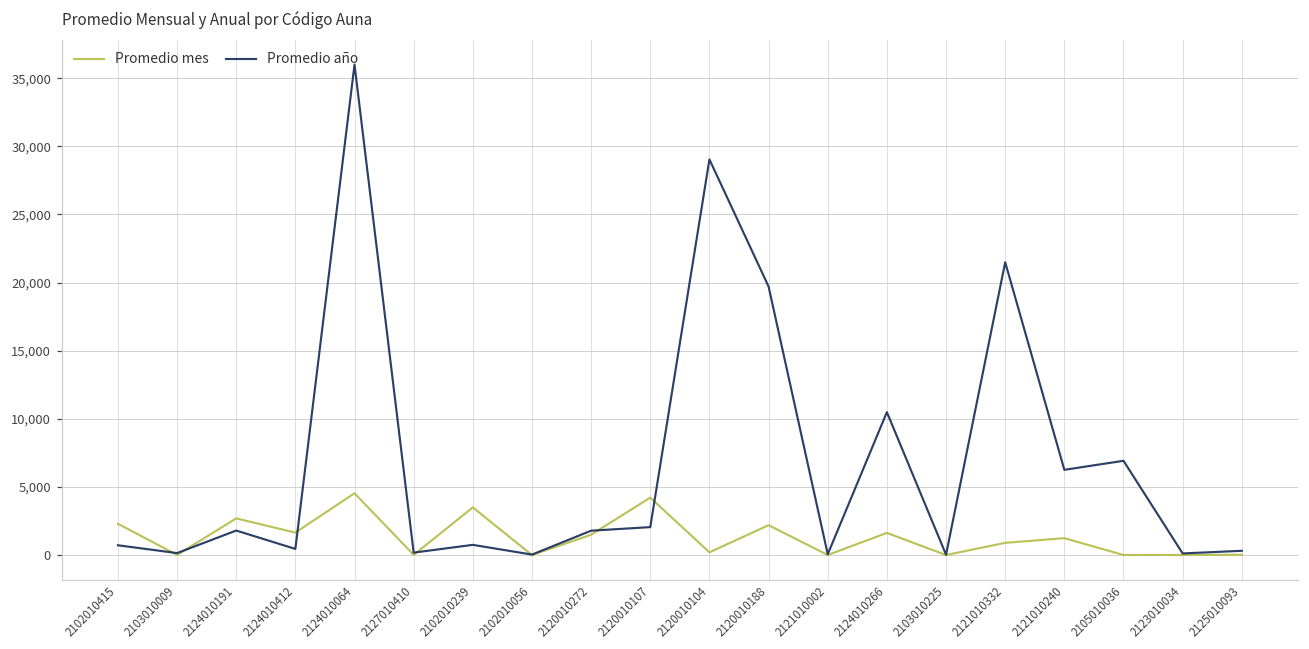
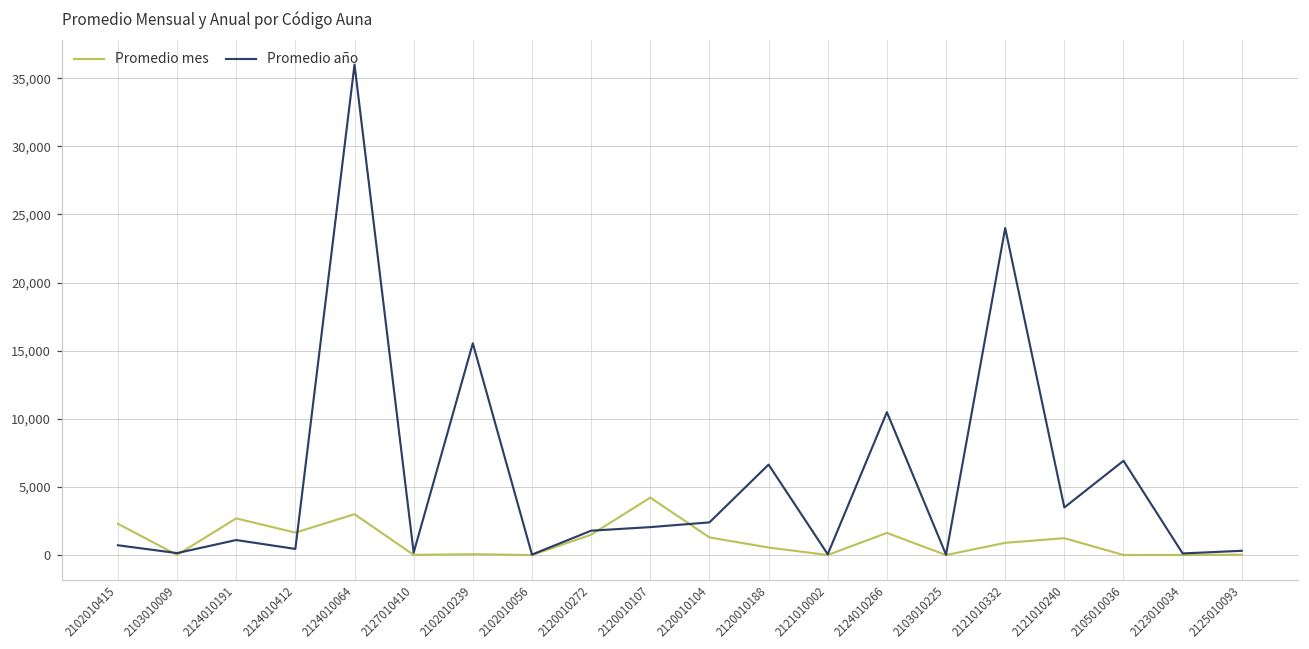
  {
    "Promedio mes": {
      "2102010415": "2,300",
      "2124010191": "2,700",
      "2124010412": "1,600",
-     "2124010064": "4,500",
-     "2102010239": "3,500",
+     "2124010064": "3,000",
+     "2102010239": "100",
      "2120010272": "1,500",
      "2120010107": "4,200",
-     "2120010104": "200",
-     "2120010188": "2,200",
+     "2120010104": "1,300",
+     "2120010188": "600",
      "2124010266": "1,600",
      "2121010332": "900",
      "2121010240": "1,200",
      "2105010036": "0",
      "2125010093": "0"
    },
    "Promedio año": {
      "2102010415": "700",
-     "2124010191": "1,800",
+     "2124010191": "1,100",
      "2124010412": "500",
      "2124010064": "36,000",
-     "2102010239": "800",
+     "2102010239": "15,500",
      "2120010272": "1,800",
      "2120010107": "2,100",
-     "2120010104": "29,000",
-     "2120010188": "19,700",
+     "2120010104": "2,400",
+     "2120010188": "6,600",
      "2124010266": "10,500",
-     "2121010332": "21,500",
-     "2121010240": "6,300",
+     "2121010332": "24,000",
+     "2121010240": "3,500",
      "2105010036": "6,900",
      "2125010093": "300"
    }
  }
